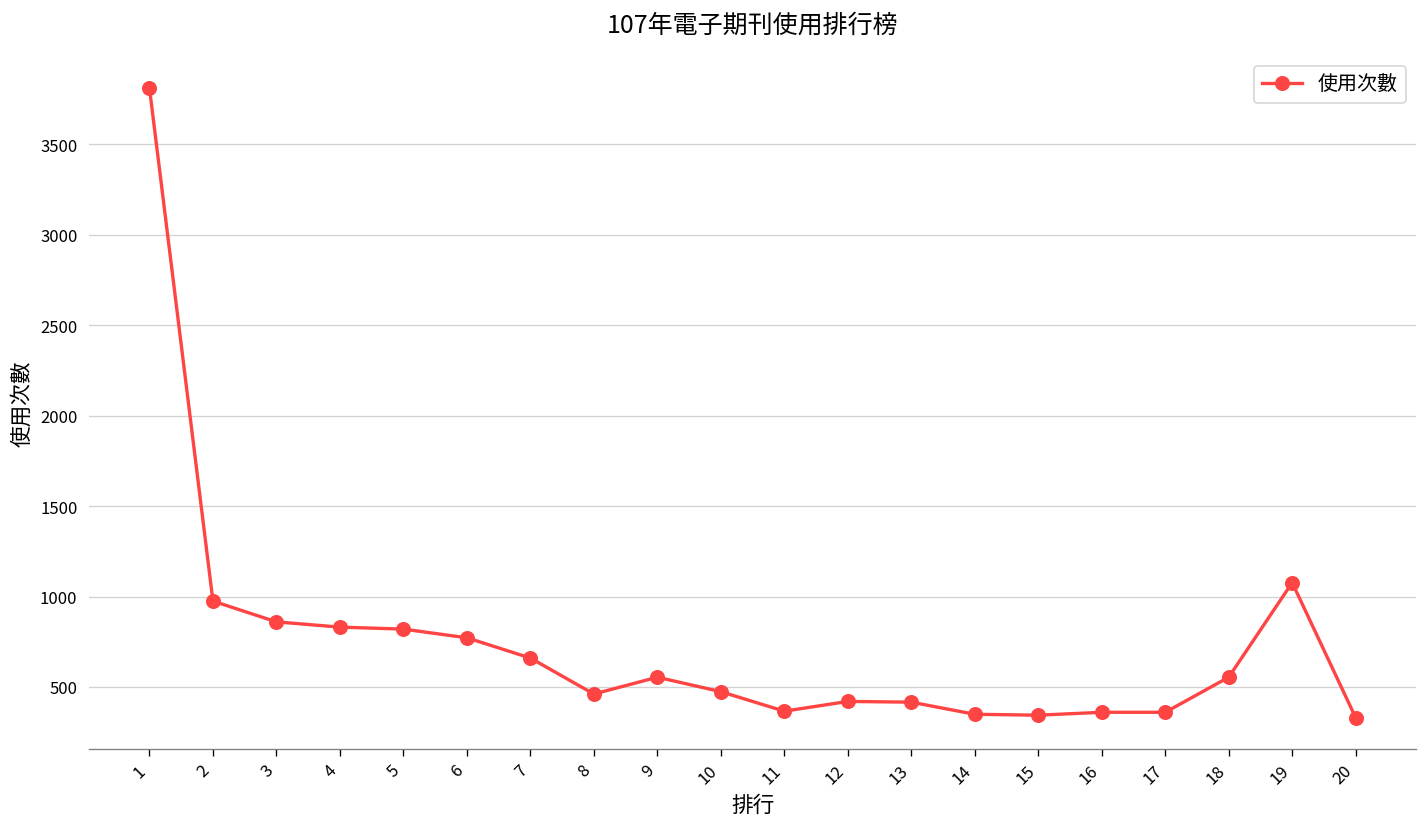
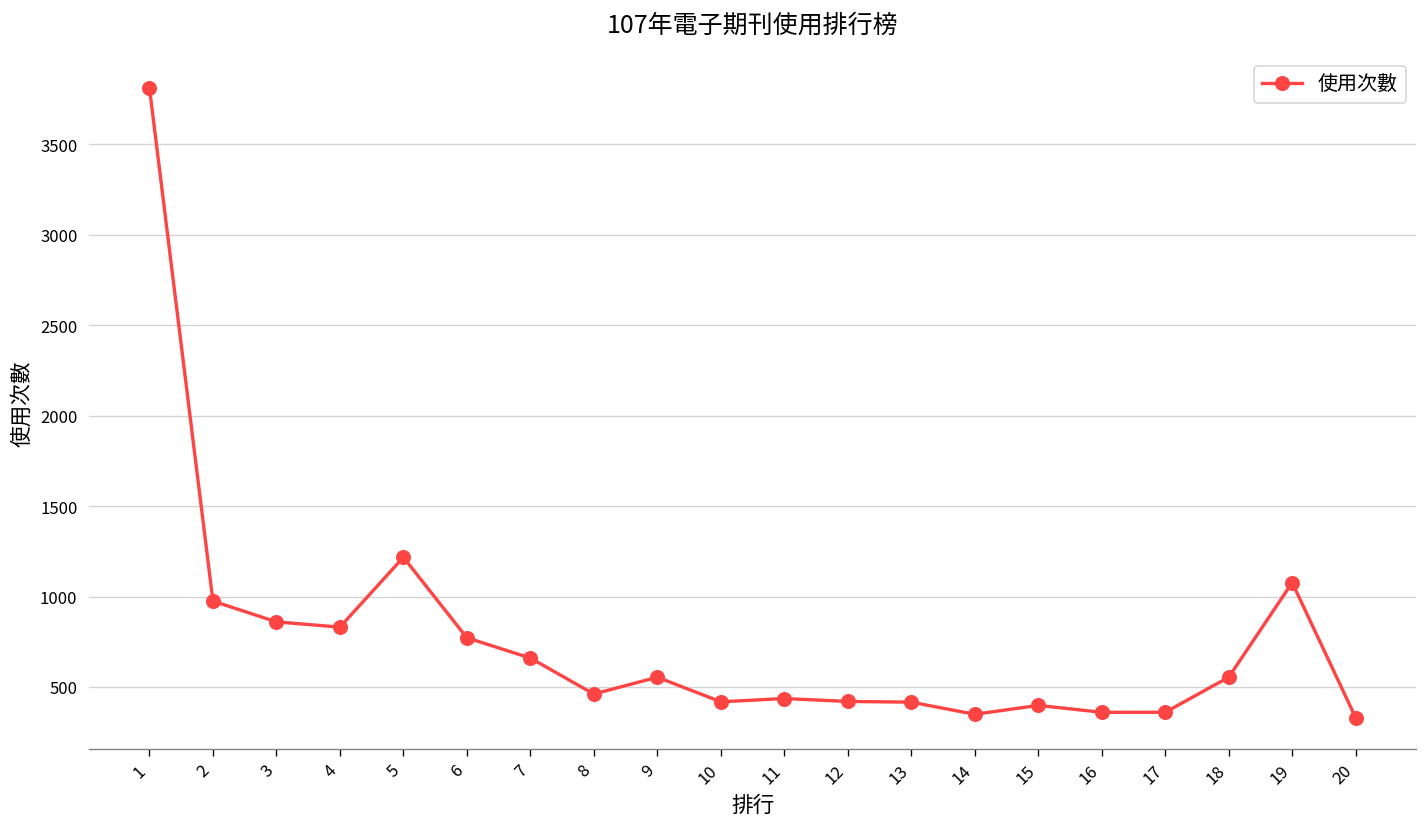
  {
    "1": 3810,
    "2": 980,
    "3": 860,
    "4": 830,
-   "5": 820,
+   "5": 1220,
    "6": 770,
    "7": 660,
    "8": 460,
    "9": 550,
-   "10": 470,
-   "11": 370,
+   "10": 420,
+   "11": 440,
    "12": 420,
    "13": 420,
    "14": 350,
-   "15": 340,
+   "15": 400,
    "16": 360,
    "17": 360,
    "18": 550,
    "19": 1080,
    "20": 330
  }
